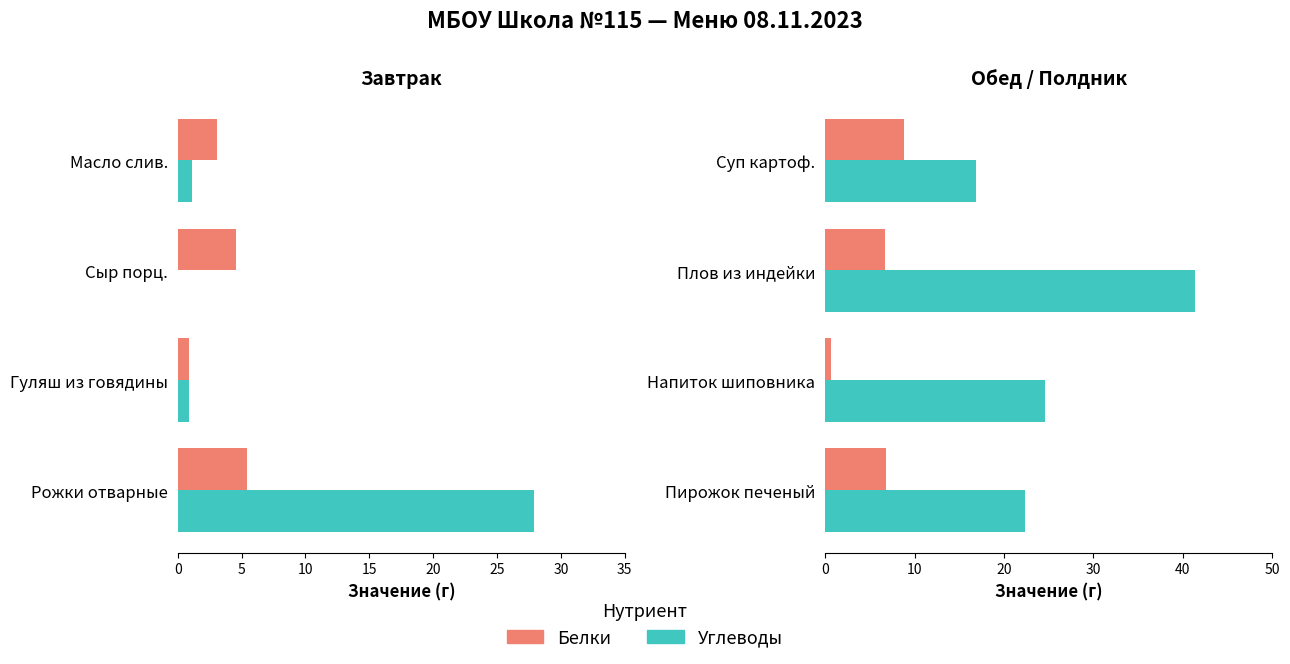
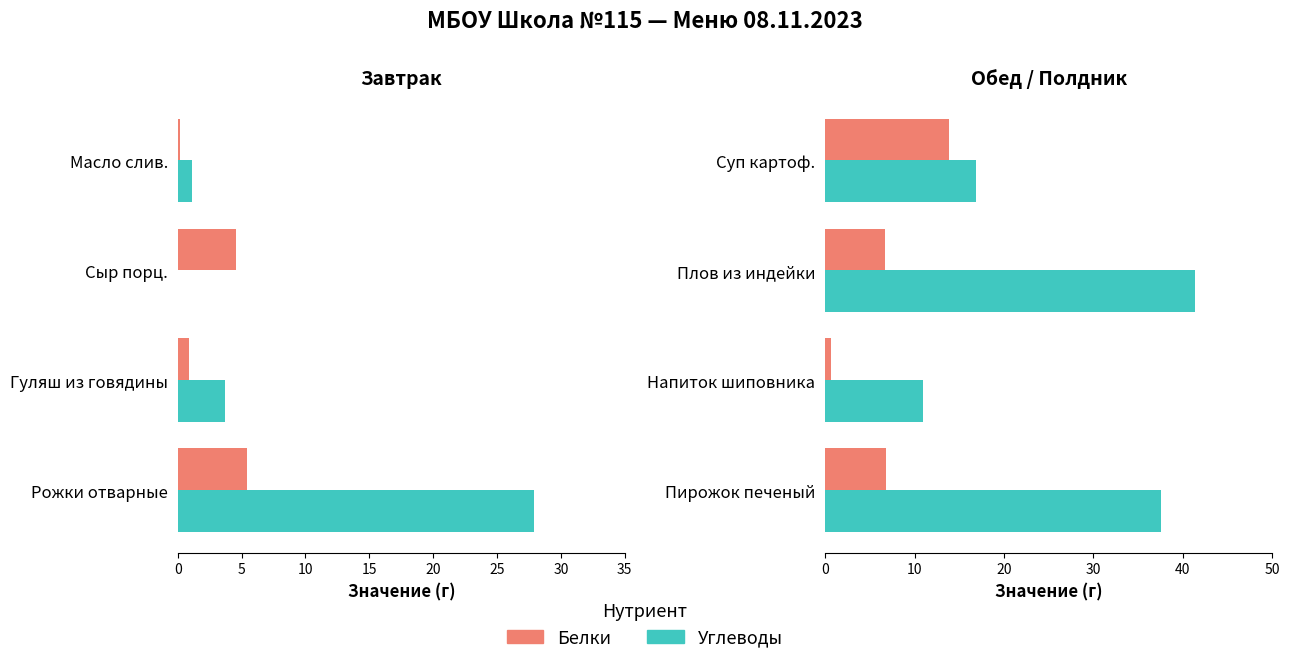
  {
    "Завтрак": {
      "Углеводы": {
        "Масло слив.": 1.1,
        "Сыр порц.": 0.0,
-       "Гуляш из говядины": 0.9,
+       "Гуляш из говядины": 3.7,
        "Рожки отварные": 27.9
      },
      "Белки": {
-       "Масло слив.": 3.1,
+       "Масло слив.": 0.2,
        "Сыр порц.": 4.6,
        "Гуляш из говядины": 0.9,
        "Рожки отварные": 5.4
      }
    },
    "Обед / Полдник": {
      "Углеводы": {
        "Суп картоф.": 17,
        "Плов из индейки": 41,
-       "Напиток шиповника": 25,
-       "Пирожок печеный": 22
+       "Напиток шиповника": 11,
+       "Пирожок печеный": 38
      },
      "Белки": {
-       "Суп картоф.": 9,
+       "Суп картоф.": 14,
        "Плов из индейки": 7,
        "Напиток шиповника": 1,
        "Пирожок печеный": 7
      }
    }
  }
